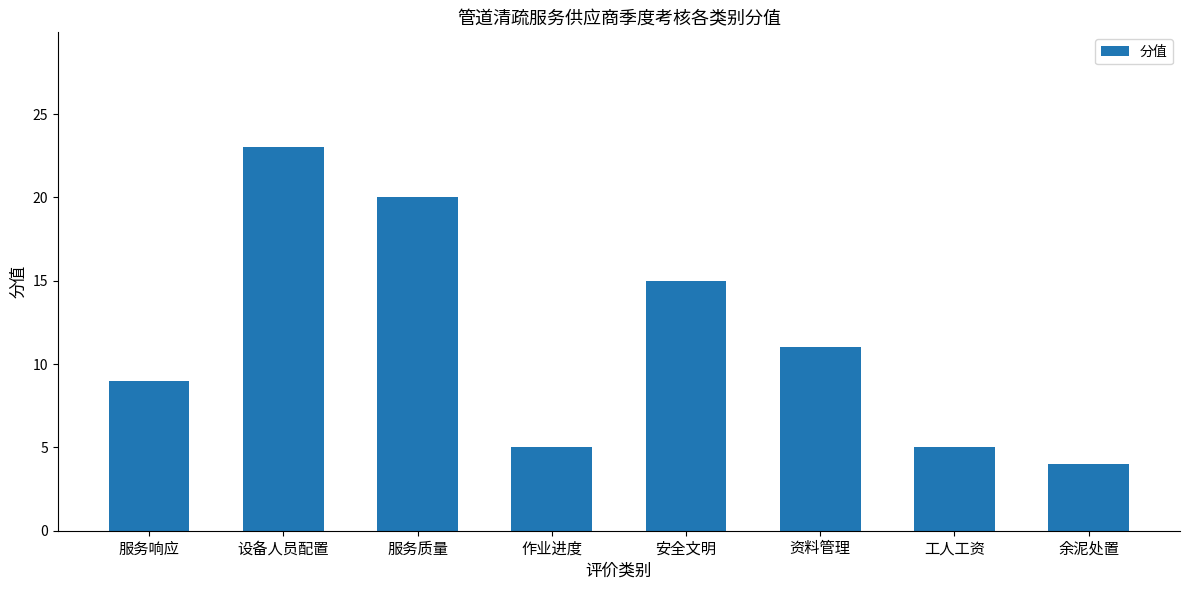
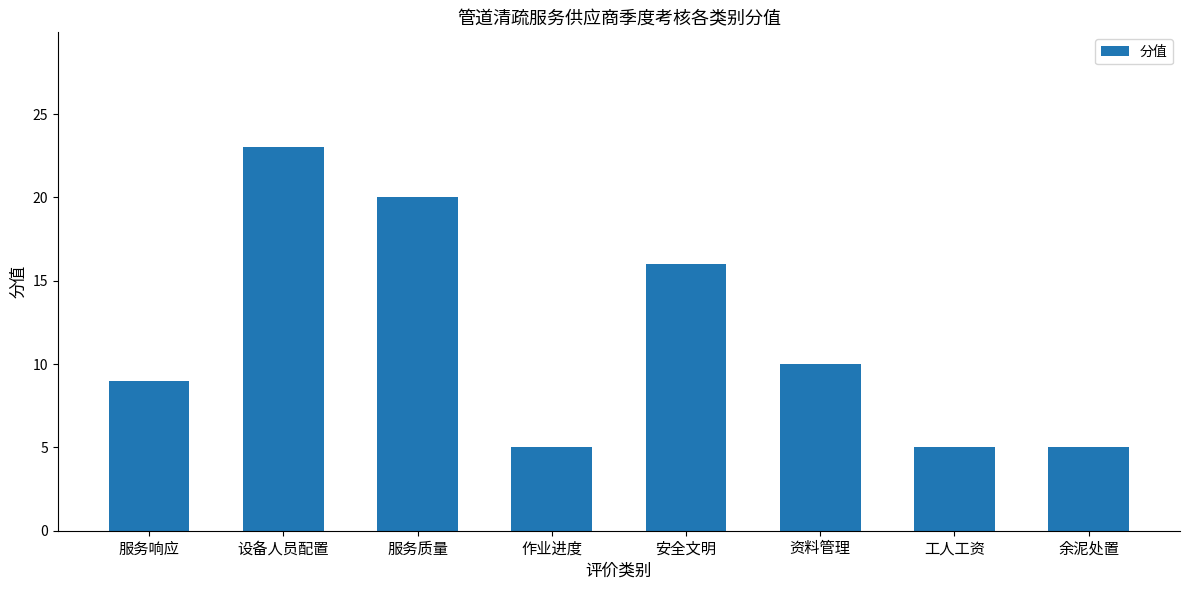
  {
    "服务响应": 9,
    "设备人员配置": 23,
    "服务质量": 20,
    "作业进度": 5,
-   "安全文明": 15,
-   "资料管理": 11,
+   "安全文明": 16,
+   "资料管理": 10,
    "工人工资": 5,
-   "余泥处置": 4
+   "余泥处置": 5
  }
